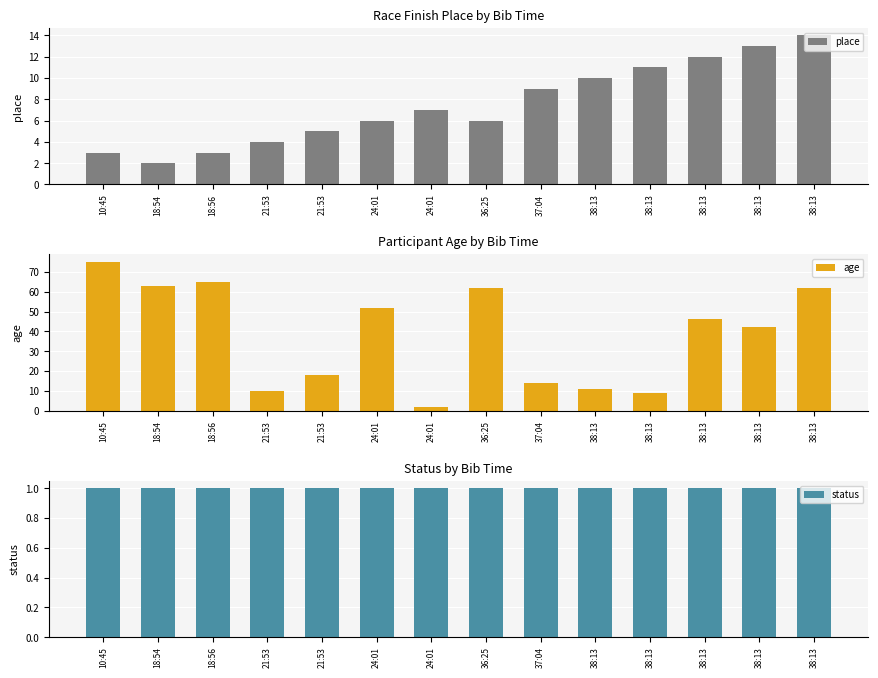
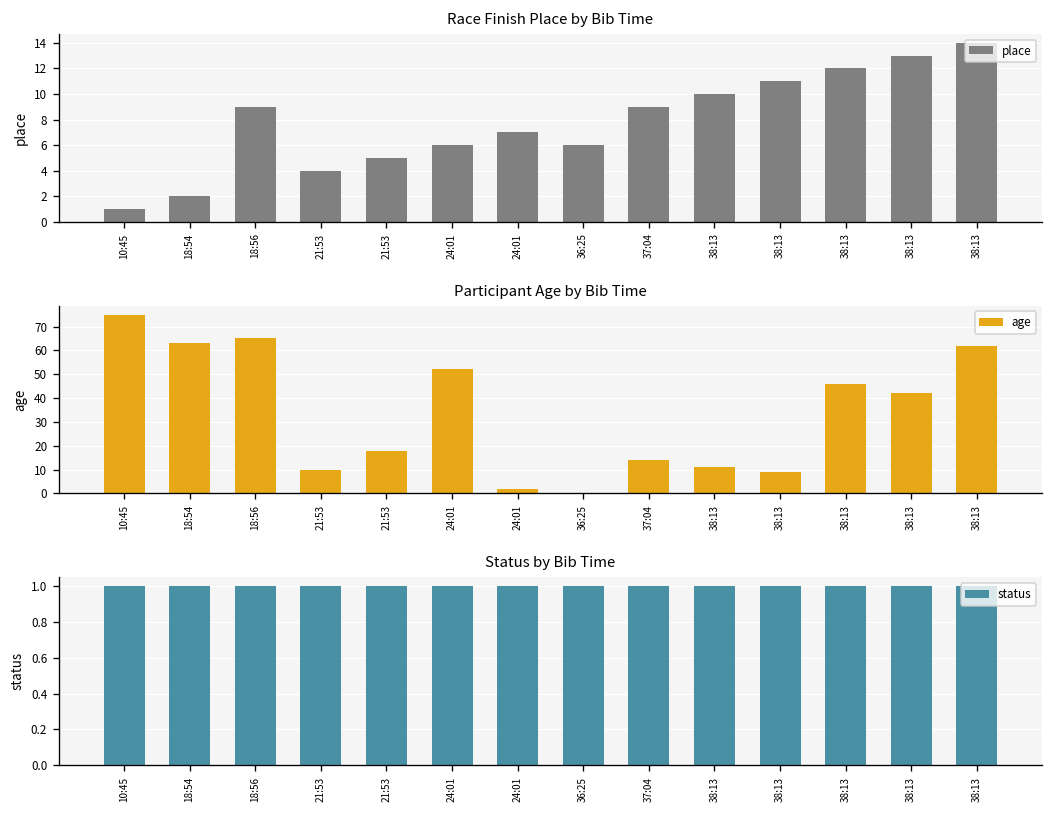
  {
    "Race Finish Place by Bib Time": {
-     "10:45": 3,
+     "10:45": 1,
      "18:54": 2,
-     "18:56": 3,
+     "18:56": 9,
      "36:25": 6,
      "37:04": 9
    },
    "Participant Age by Bib Time": {
      "10:45": 75,
      "18:54": 63,
      "18:56": 65,
-     "36:25": 62,
+     "36:25": 0,
      "37:04": 14
    },
    "Status by Bib Time": {
      "10:45": 1.00,
      "18:54": 1.00,
      "18:56": 1.00,
      "36:25": 1.00,
      "37:04": 1.00
    }
  }
